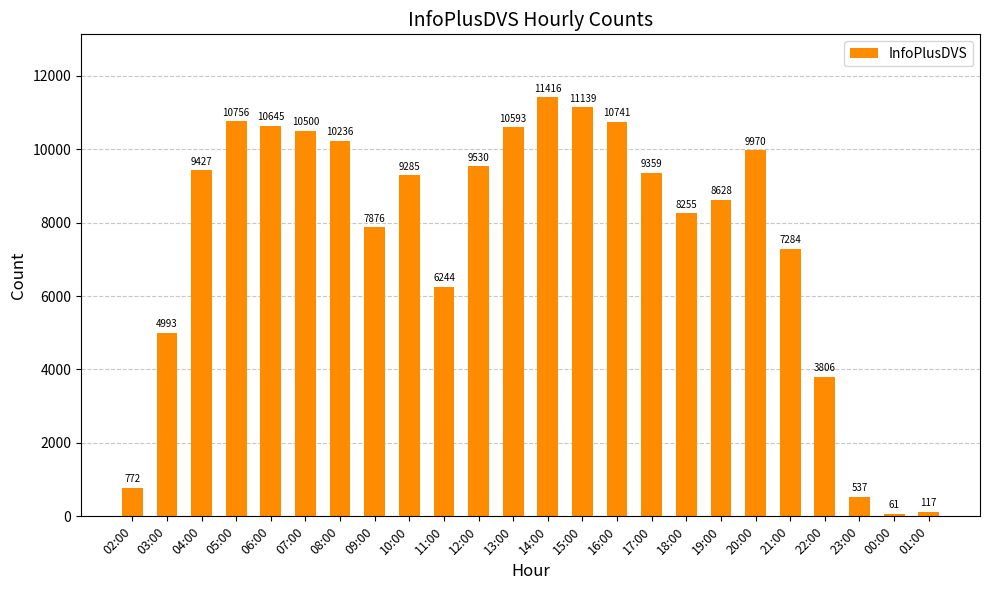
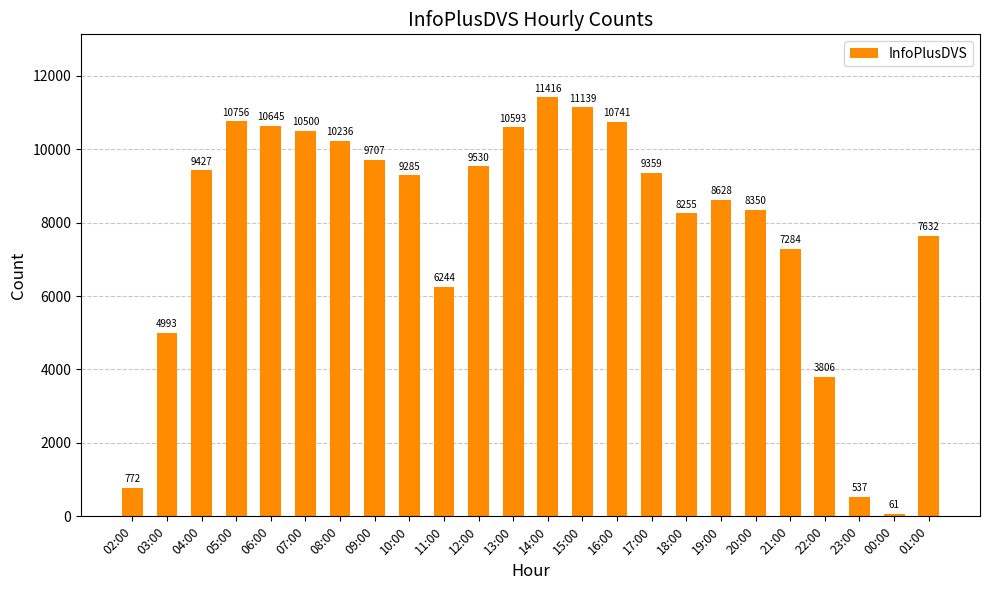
  {
    "02:00": 772,
    "03:00": 4993,
    "04:00": 9427,
    "05:00": 10756,
    "06:00": 10645,
    "07:00": 10500,
    "08:00": 10236,
-   "09:00": 7876,
+   "09:00": 9707,
    "10:00": 9285,
    "11:00": 6244,
    "12:00": 9530,
    "13:00": 10593,
    "14:00": 11416,
    "15:00": 11139,
    "16:00": 10741,
    "17:00": 9359,
    "18:00": 8255,
    "19:00": 8628,
-   "20:00": 9970,
+   "20:00": 8350,
    "21:00": 7284,
    "22:00": 3806,
    "23:00": 537,
    "00:00": 61,
-   "01:00": 117
+   "01:00": 7632
  }
